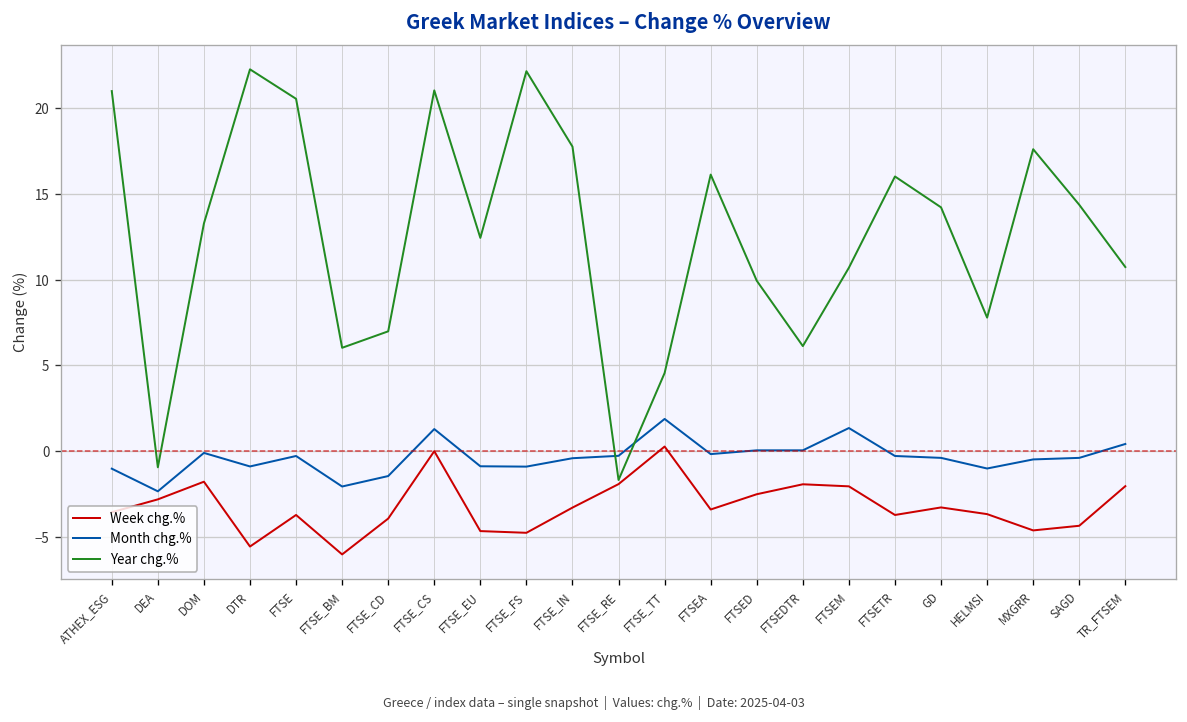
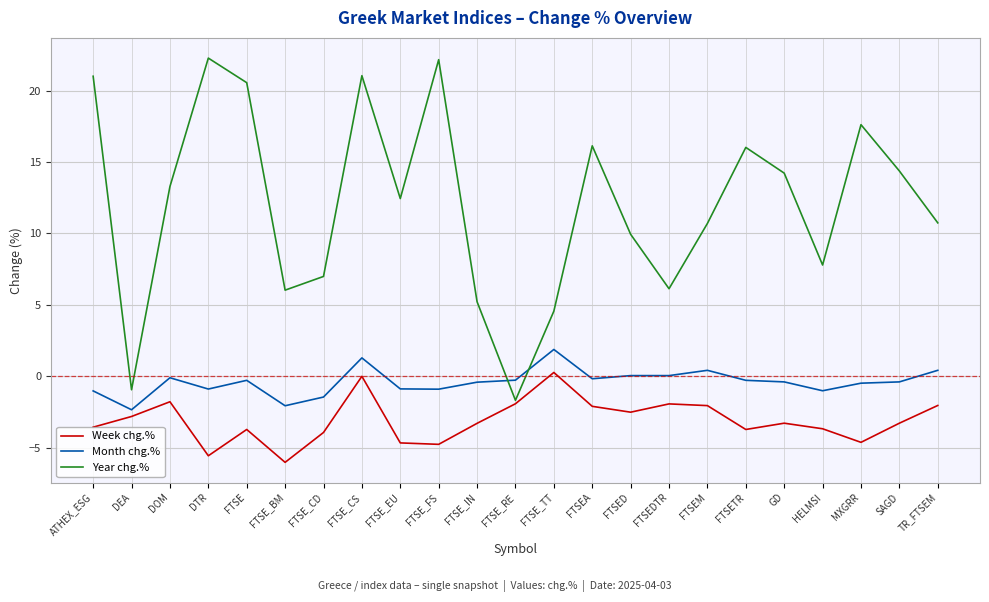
  {
    "Week chg.%": {
      "DEA": -2.8,
      "DOM": -1.8,
      "DTR": -5.6,
      "FTSE": -3.7,
      "FTSE_BM": -6.0,
      "FTSE_CD": -3.9,
      "FTSE_CS": 0.0,
      "FTSE_EU": -4.7,
      "FTSE_FS": -4.8,
      "FTSE_IN": -3.3,
      "FTSE_RE": -1.9,
      "FTSE_TT": 0.3,
-     "FTSEA": -3.4,
+     "FTSEA": -2.1,
      "FTSED": -2.5,
      "FTSEDTR": -1.9,
      "FTSEM": -2.1,
      "FTSETR": -3.7,
      "GD": -3.3,
      "HELMSI": -3.7,
      "MXGRR": -4.6,
-     "SAGD": -4.4,
+     "SAGD": -3.3,
      "TR_FTSEM": -2.0
    },
    "Month chg.%": {
      "ATHEX_ESG": -1.0,
      "DEA": -2.3,
      "DOM": -0.1,
      "DTR": -0.9,
      "FTSE": -0.3,
      "FTSE_BM": -2.1,
      "FTSE_CD": -1.5,
      "FTSE_CS": 1.3,
      "FTSE_EU": -0.9,
      "FTSE_FS": -0.9,
      "FTSE_IN": -0.4,
      "FTSE_RE": -0.3,
      "FTSE_TT": 1.9,
      "FTSEA": -0.2,
      "FTSED": 0.1,
      "FTSEDTR": 0.1,
-     "FTSEM": 1.4,
+     "FTSEM": 0.4,
      "FTSETR": -0.3,
      "GD": -0.4,
      "HELMSI": -1.0,
      "MXGRR": -0.5,
      "SAGD": -0.4,
      "TR_FTSEM": 0.4
    },
    "Year chg.%": {
      "ATHEX_ESG": 21.0,
      "DEA": -0.9,
      "DOM": 13.3,
      "DTR": 22.3,
      "FTSE": 20.6,
      "FTSE_BM": 6.0,
      "FTSE_CD": 7.0,
      "FTSE_CS": 21.0,
      "FTSE_EU": 12.4,
      "FTSE_FS": 22.2,
-     "FTSE_IN": 17.8,
+     "FTSE_IN": 5.2,
      "FTSE_RE": -1.7,
      "FTSE_TT": 4.6,
      "FTSEA": 16.1,
      "FTSED": 9.9,
      "FTSEDTR": 6.1,
      "FTSEM": 10.7,
      "FTSETR": 16.0,
      "GD": 14.2,
      "HELMSI": 7.8,
      "MXGRR": 17.6,
      "SAGD": 14.4,
      "TR_FTSEM": 10.7
    }
  }
